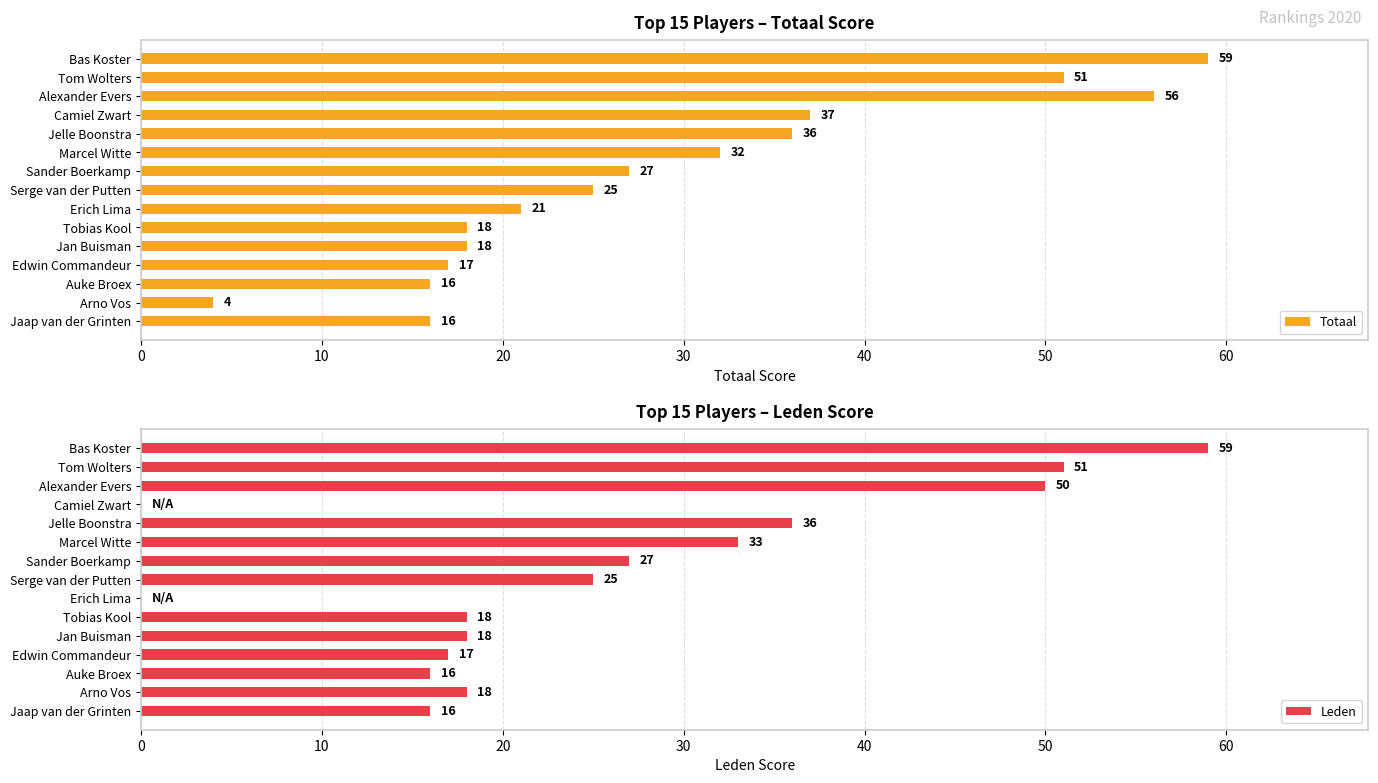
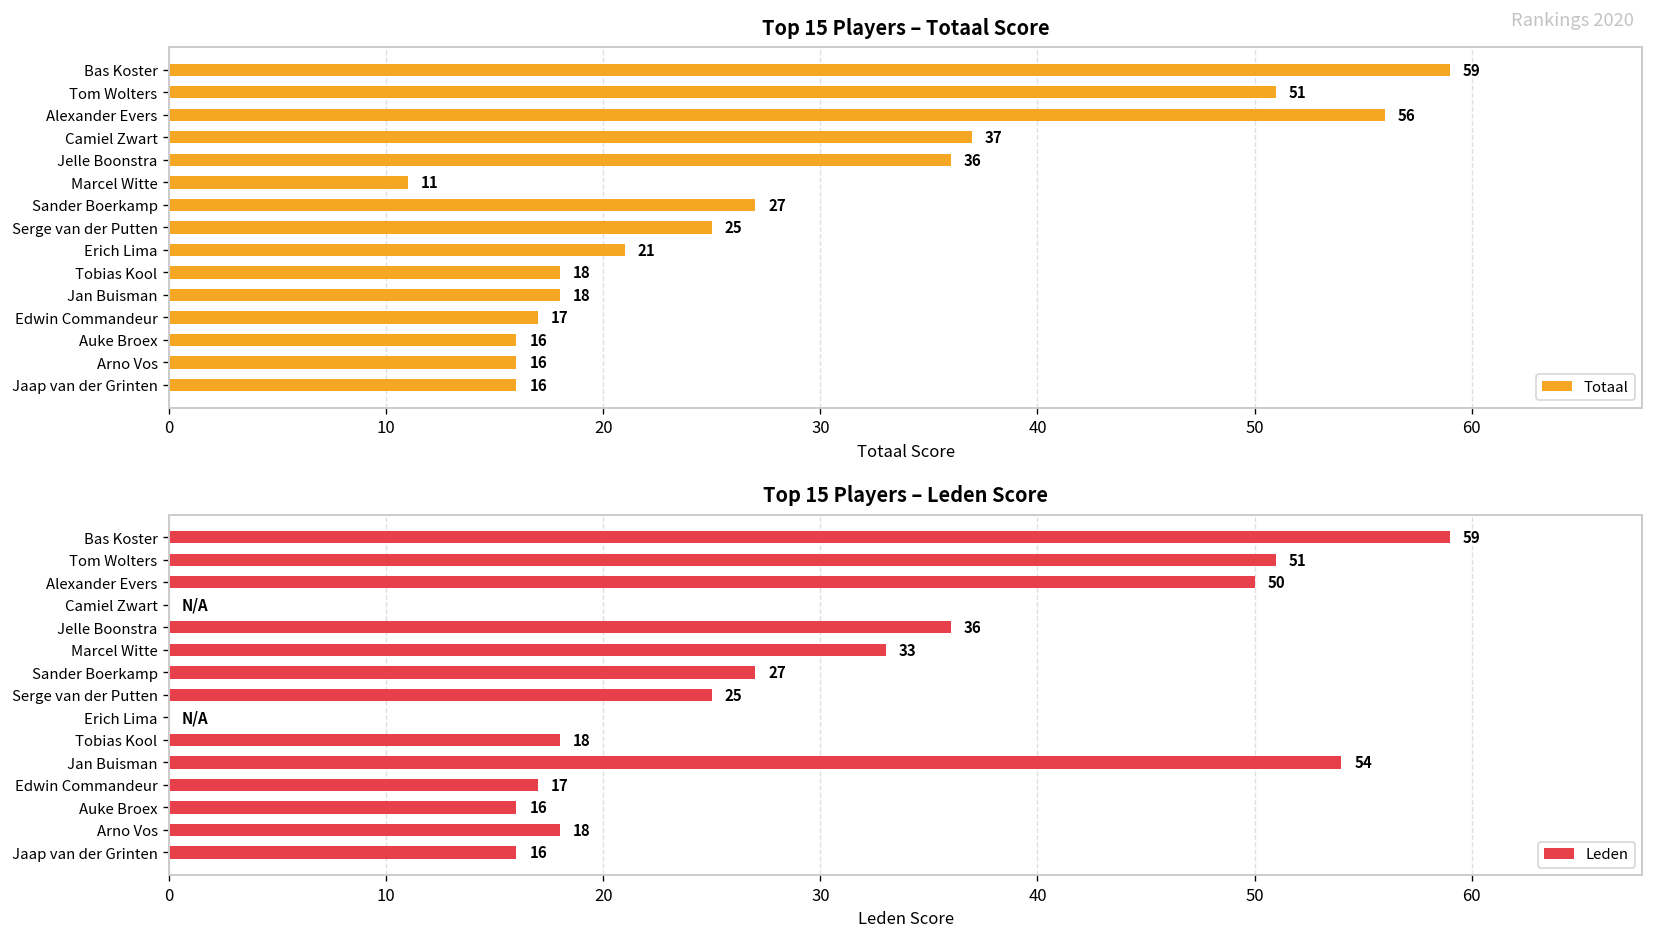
  {
    "Top 15 Players – Totaal Score": {
      "Bas Koster": 59,
      "Tom Wolters": 51,
      "Alexander Evers": 56,
      "Camiel Zwart": 37,
      "Jelle Boonstra": 36,
-     "Marcel Witte": 32,
+     "Marcel Witte": 11,
      "Sander Boerkamp": 27,
      "Serge van der Putten": 25,
      "Erich Lima": 21,
      "Tobias Kool": 18,
      "Jan Buisman": 18,
      "Edwin Commandeur": 17,
      "Auke Broex": 16,
-     "Arno Vos": 4,
+     "Arno Vos": 16,
      "Jaap van der Grinten": 16
    },
    "Top 15 Players – Leden Score": {
      "Bas Koster": 59,
      "Tom Wolters": 51,
      "Alexander Evers": 50,
      "Jelle Boonstra": 36,
      "Marcel Witte": 33,
      "Sander Boerkamp": 27,
      "Serge van der Putten": 25,
      "Tobias Kool": 18,
-     "Jan Buisman": 18,
+     "Jan Buisman": 54,
      "Edwin Commandeur": 17,
      "Auke Broex": 16,
      "Arno Vos": 18,
      "Jaap van der Grinten": 16
    }
  }
